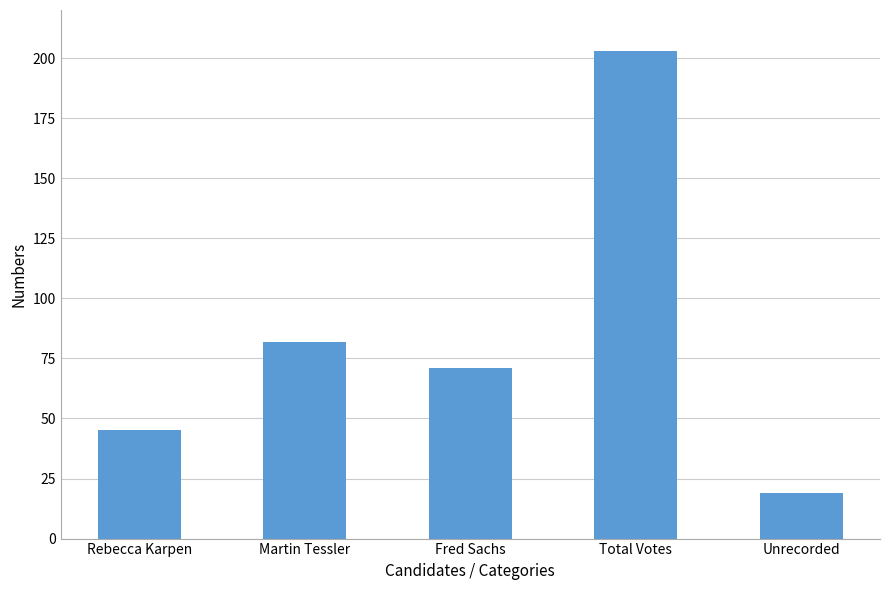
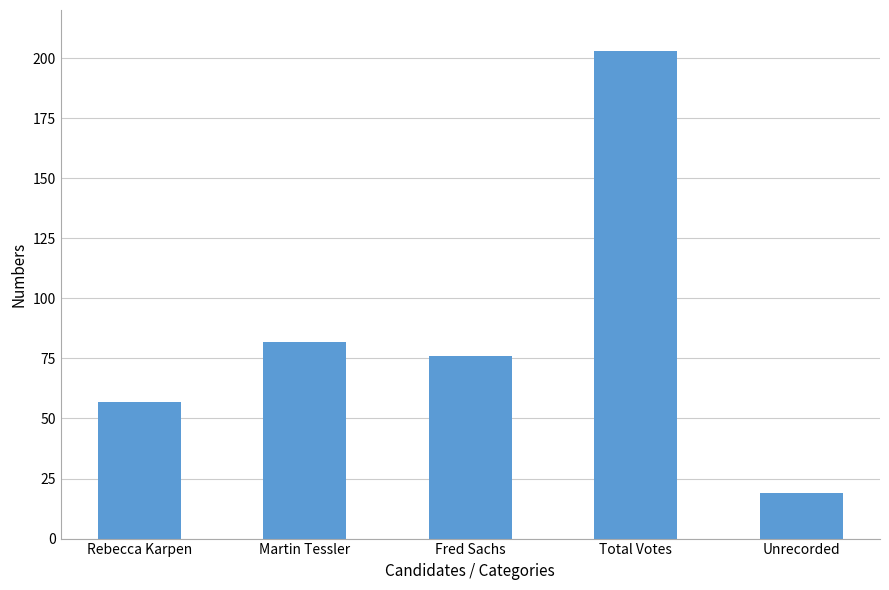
  {
-   "Rebecca Karpen": 45,
+   "Rebecca Karpen": 57,
    "Martin Tessler": 82,
-   "Fred Sachs": 71,
+   "Fred Sachs": 76,
    "Total Votes": 203,
    "Unrecorded": 19
  }
